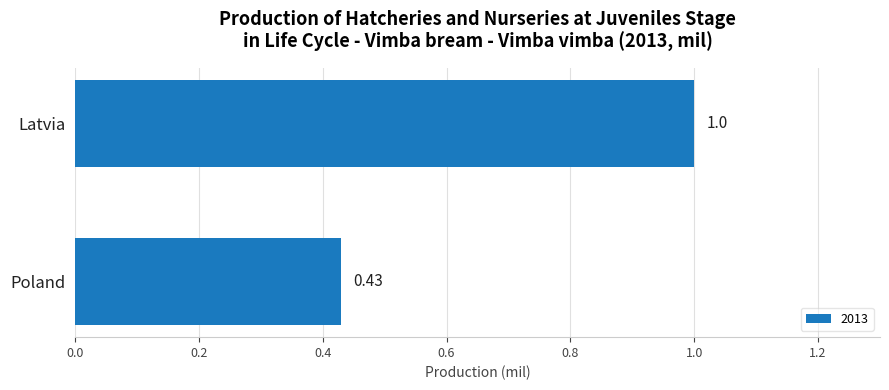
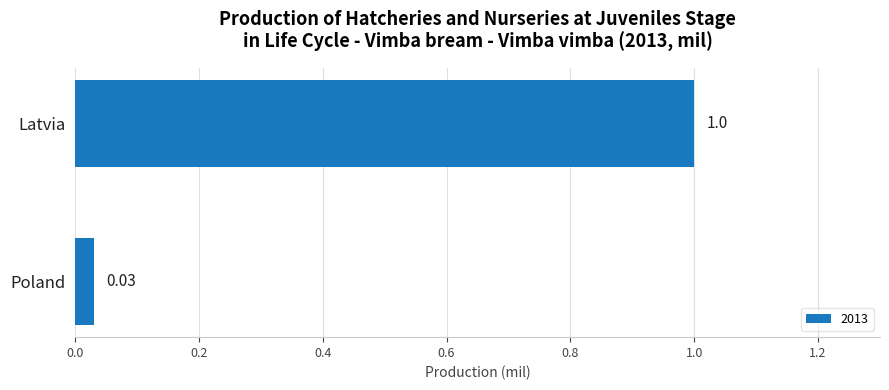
  {
    "Latvia": 1.0,
-   "Poland": 0.43
+   "Poland": 0.03
  }
